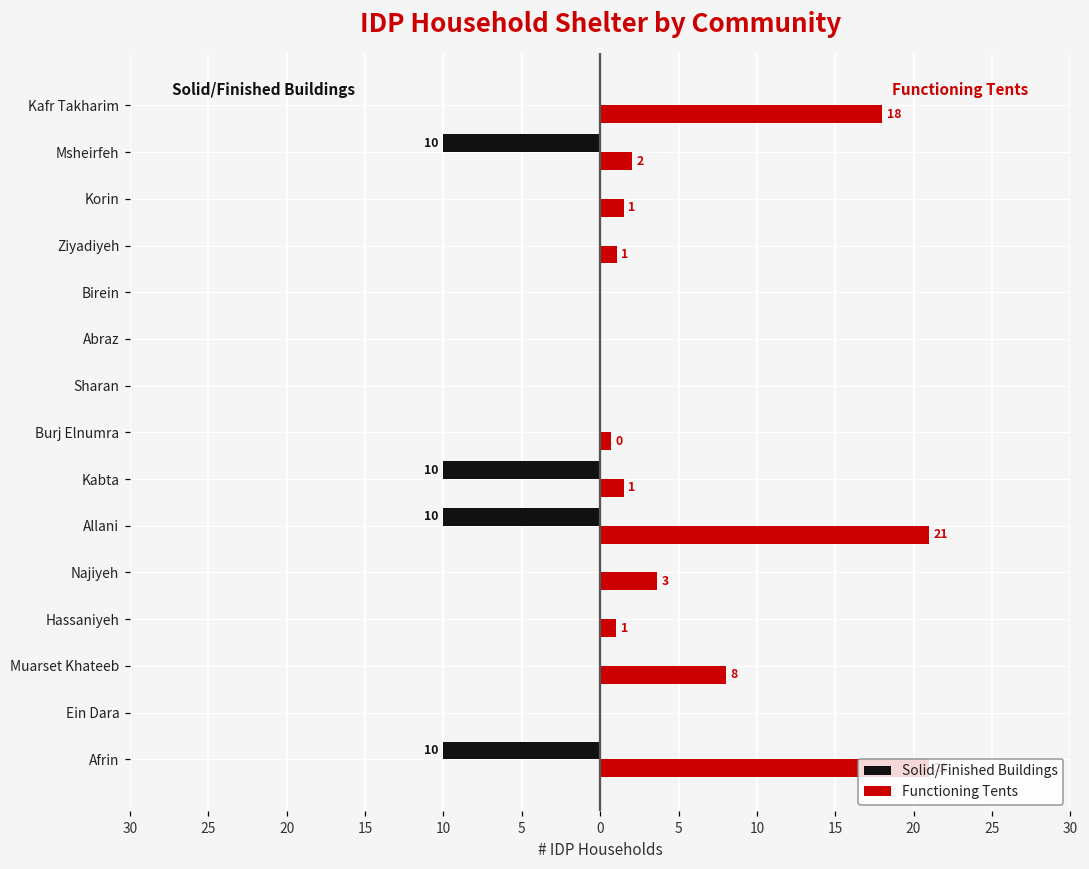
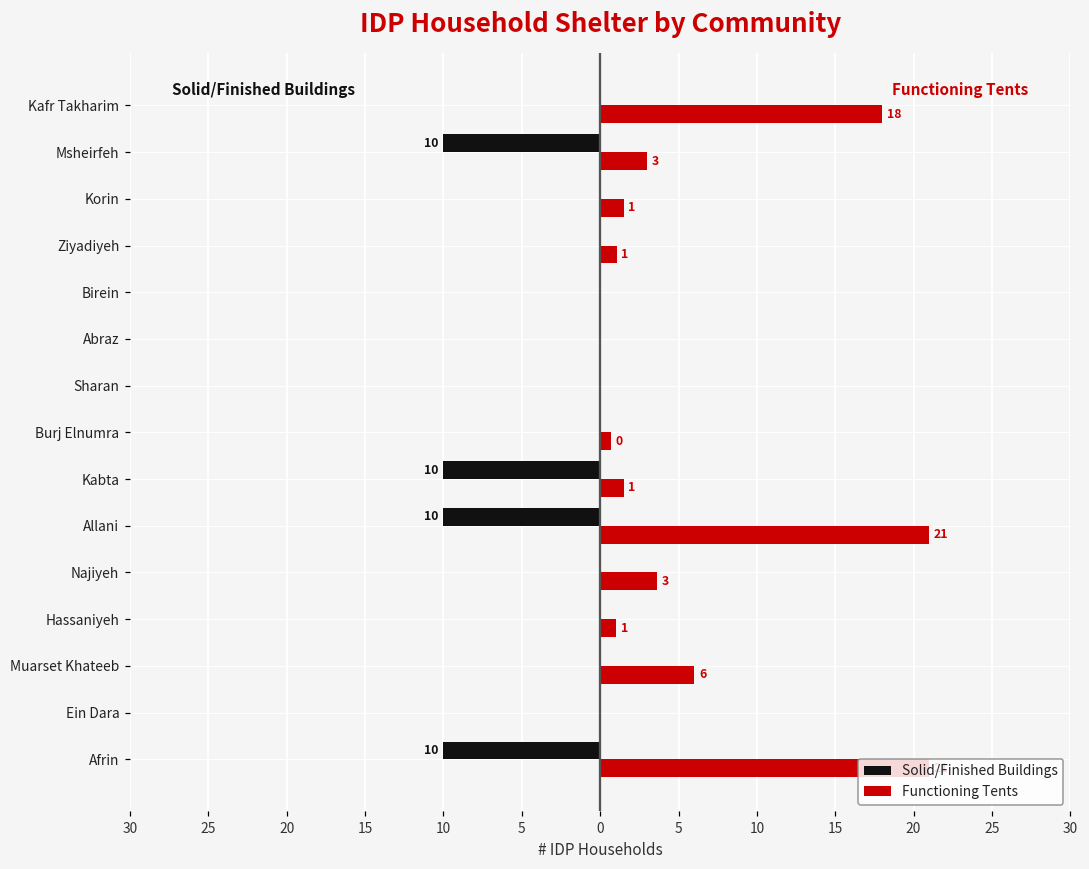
  {
    "Solid/Finished Buildings": {
      "Burj Elnumra": 0
    },
    "Functioning Tents": {
      "Kafr Takharim": 18,
-     "Msheirfeh": 2,
+     "Msheirfeh": 3,
      "Korin": 1,
      "Ziyadiyeh": 1,
      "Kabta": 1,
      "Allani": 21,
      "Hassaniyeh": 1,
-     "Muarset Khateeb": 8
+     "Muarset Khateeb": 6
    }
  }
